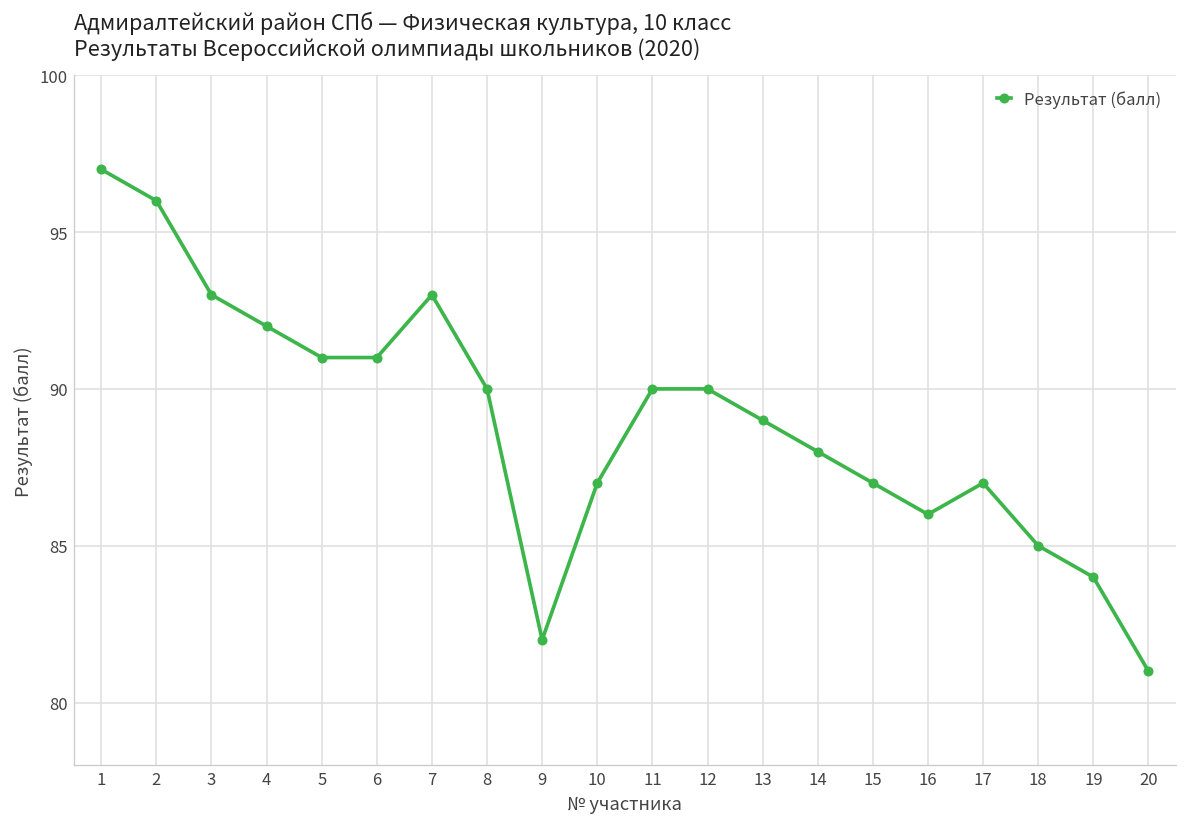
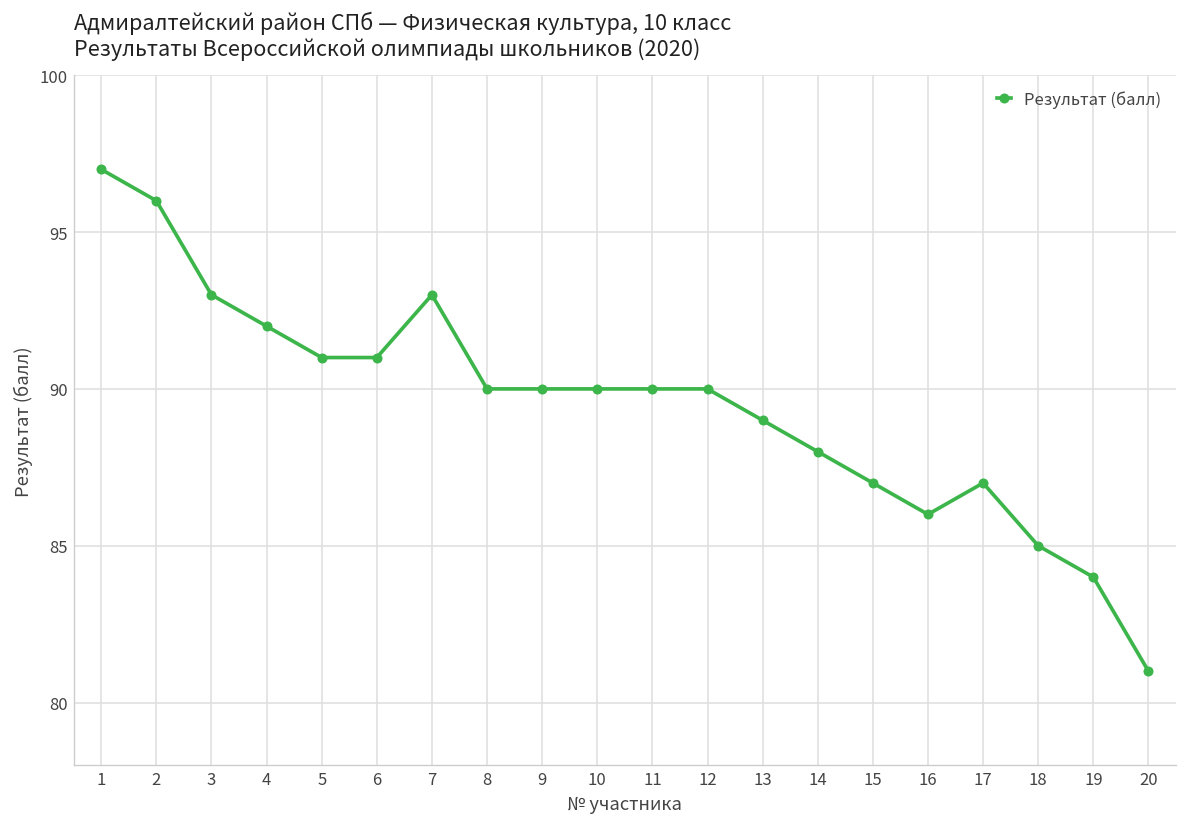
  {
    "1": 97,
    "2": 96,
    "3": 93,
    "4": 92,
    "5": 91,
    "6": 91,
    "7": 93,
    "8": 90,
-   "9": 82,
-   "10": 87,
+   "9": 90,
+   "10": 90,
    "11": 90,
    "12": 90,
    "13": 89,
    "14": 88,
    "15": 87,
    "16": 86,
    "17": 87,
    "18": 85,
    "19": 84,
    "20": 81
  }
